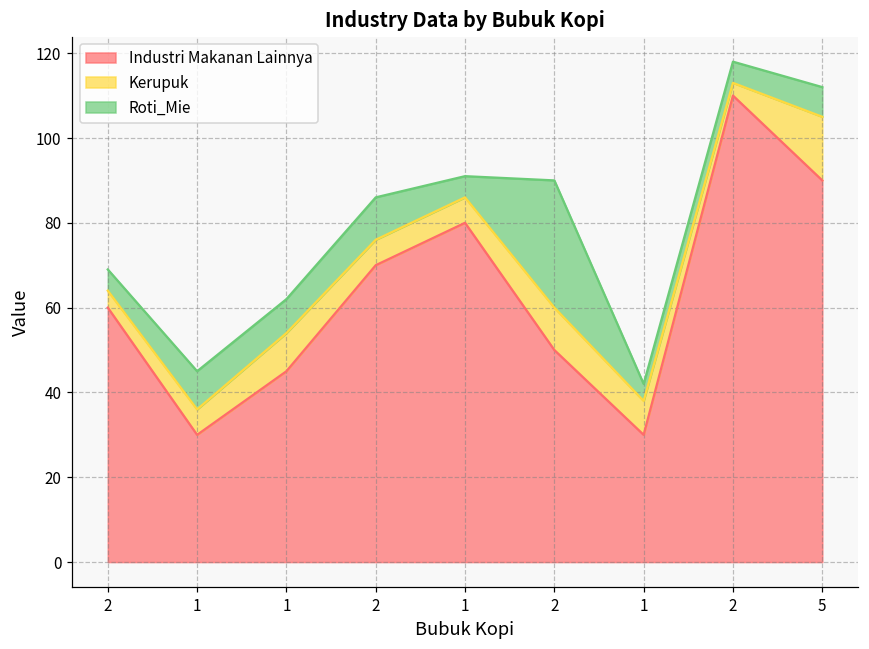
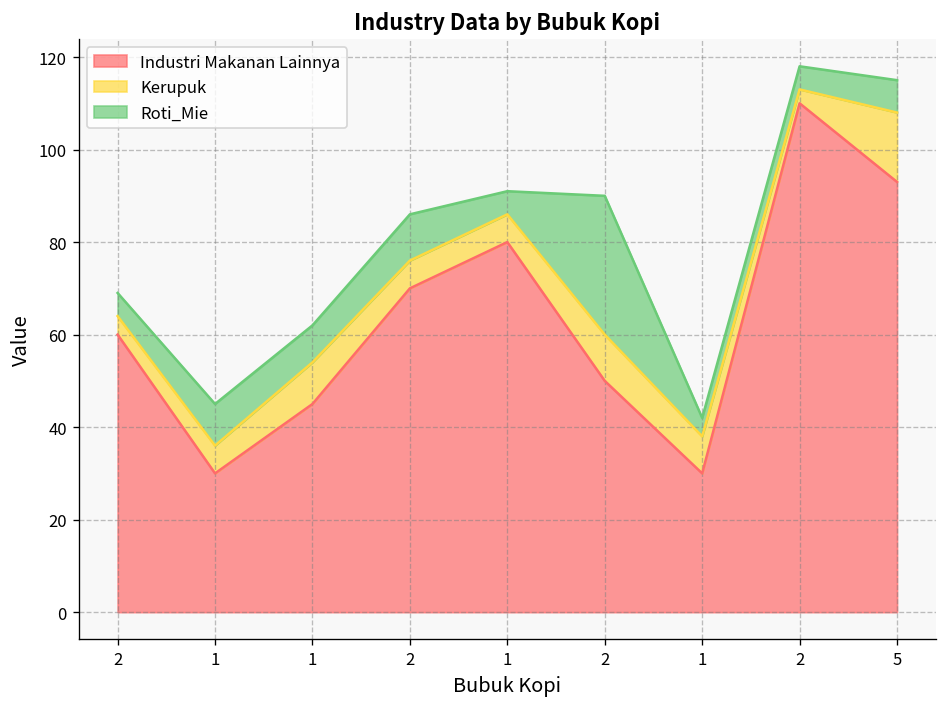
  {
    "Industri Makanan Lainnya": {
-     "5": 90
+     "5": 93
    },
    "Kerupuk": {
      "5": 15
    },
    "Roti_Mie": {
      "5": 7
    }
  }
